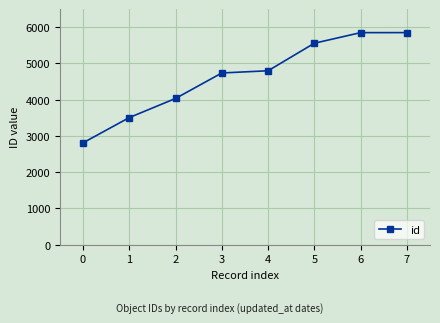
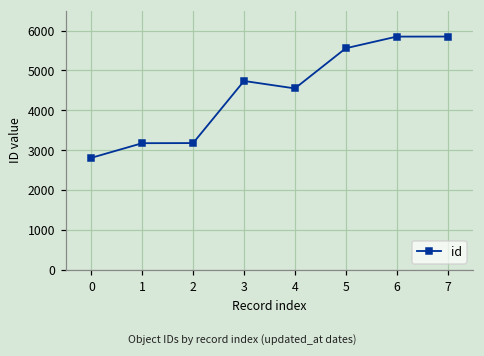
  {
    "0": 2800,
-   "1": 3500,
-   "2": 4000,
+   "1": 3200,
+   "2": 3200,
    "3": 4700,
-   "4": 4800,
+   "4": 4600,
    "5": 5600,
    "6": 5900,
    "7": 5900
  }
